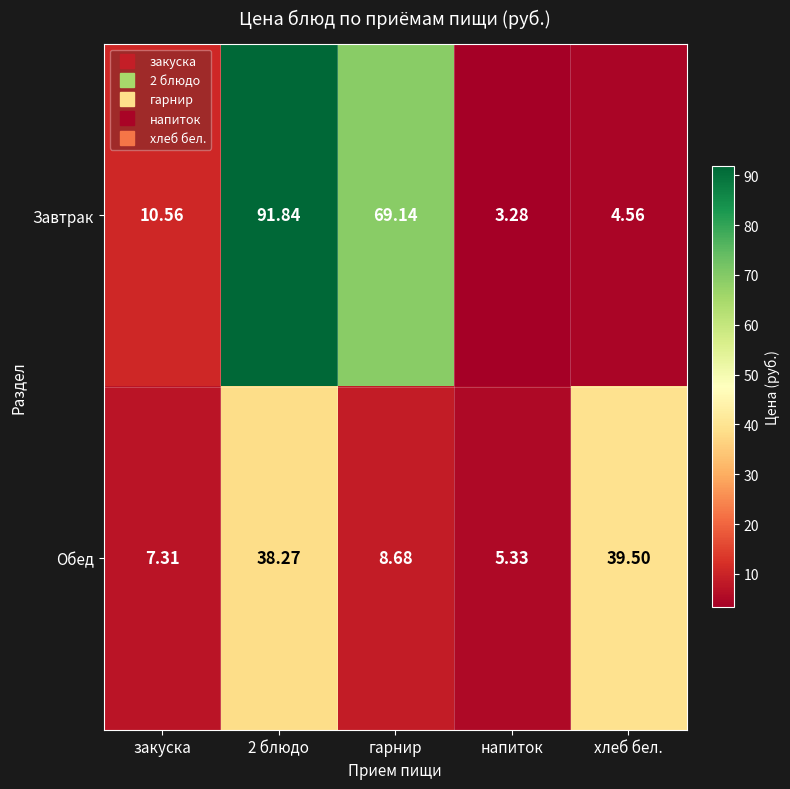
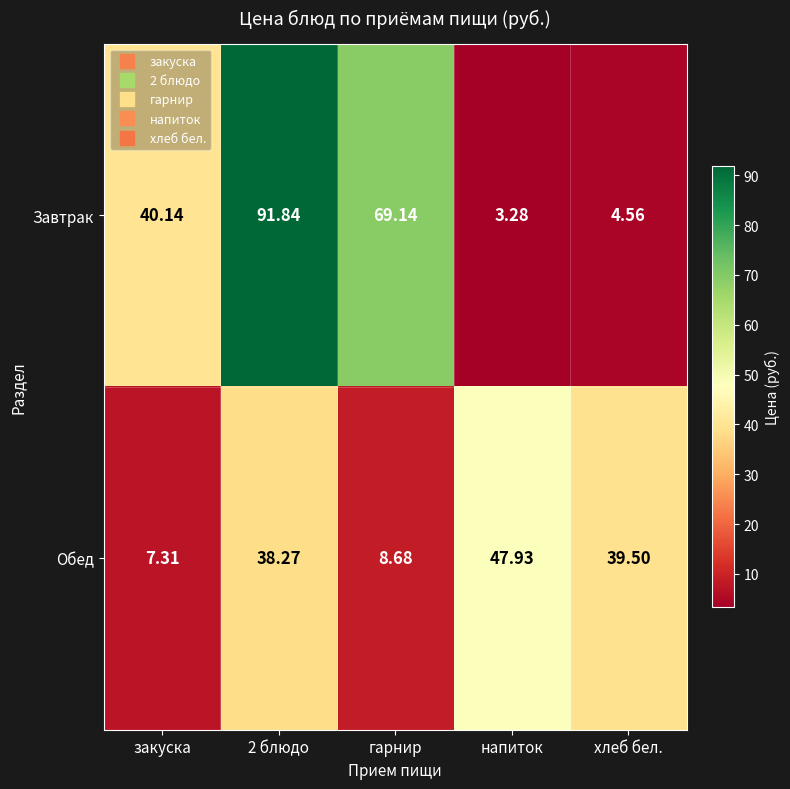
  {
    "Завтрак": {
-     "закуска": 10.56,
+     "закуска": 40.14,
      "2 блюдо": 91.84,
      "гарнир": 69.14,
      "напиток": 3.28,
      "хлеб бел.": 4.56
    },
    "Обед": {
      "закуска": 7.31,
      "2 блюдо": 38.27,
      "гарнир": 8.68,
-     "напиток": 5.33,
+     "напиток": 47.93,
      "хлеб бел.": 39.50
    }
  }
